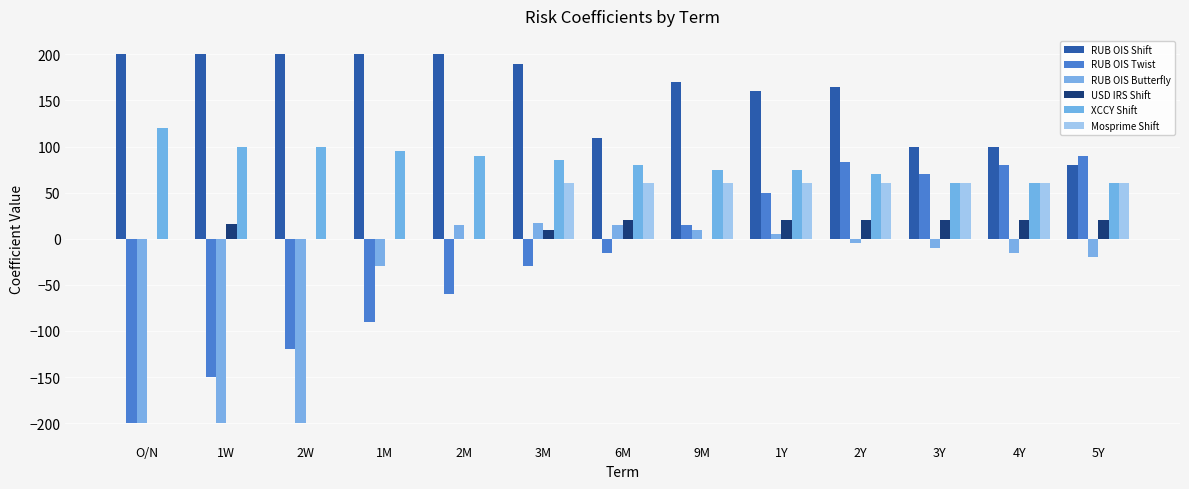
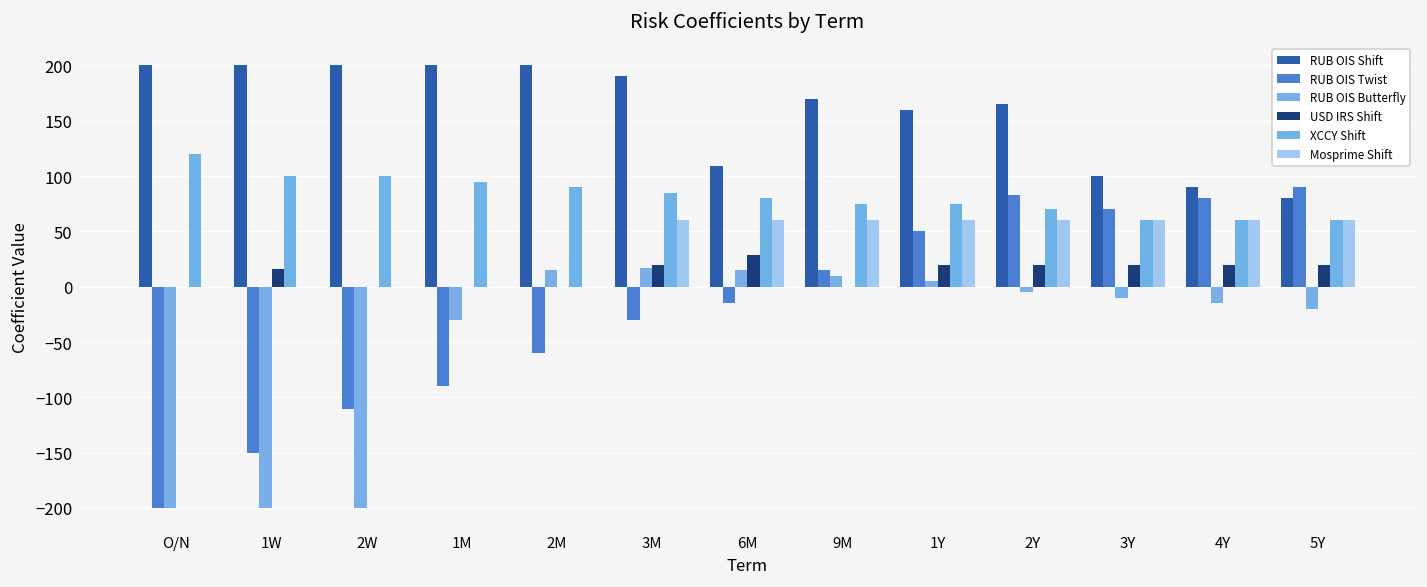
  {
    "RUB OIS Shift": {
      "O/N": 200,
      "1W": 200,
      "2W": 200,
      "1M": 200,
      "2M": 200,
      "3M": 190,
      "6M": 110,
      "9M": 170,
      "1Y": 160,
      "2Y": 170,
      "3Y": 100,
-     "4Y": 100,
+     "4Y": 90,
      "5Y": 80
    },
    "RUB OIS Twist": {
      "O/N": -200,
      "1W": -150,
-     "2W": -120,
+     "2W": -110,
      "1M": -90,
      "2M": -60,
      "3M": -30,
      "6M": -20,
      "9M": 20,
      "1Y": 50,
      "2Y": 80,
      "3Y": 70,
      "4Y": 80,
      "5Y": 90
    },
    "USD IRS Shift": {
      "O/N": 0,
      "1W": 20,
      "2W": 0,
      "1M": 0,
      "2M": 0,
-     "3M": 10,
-     "6M": 20,
+     "3M": 20,
+     "6M": 30,
      "9M": 0,
      "1Y": 20,
      "2Y": 20,
      "3Y": 20,
      "4Y": 20,
      "5Y": 20
    }
  }
